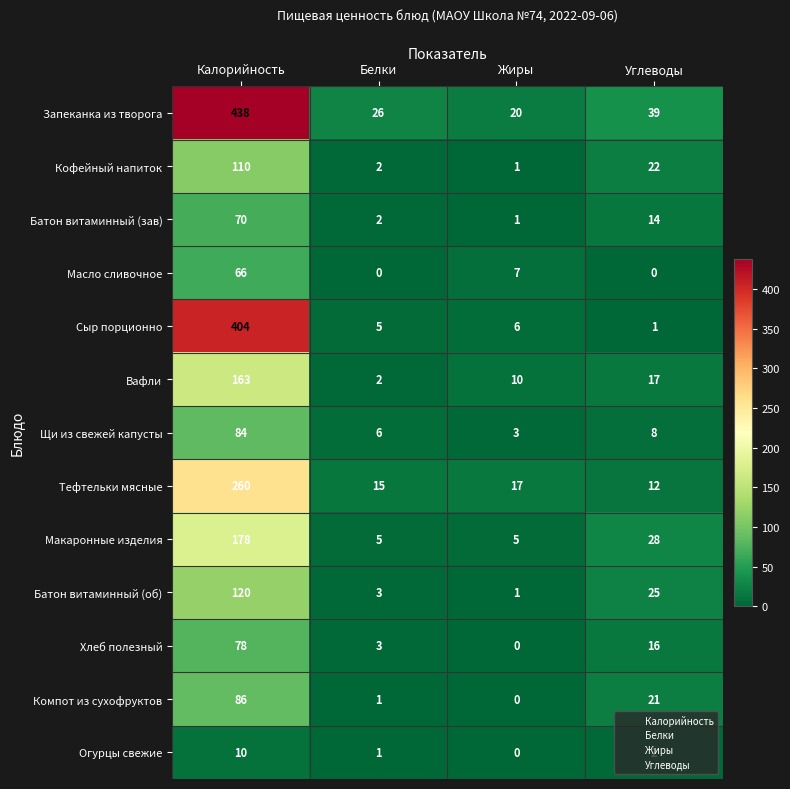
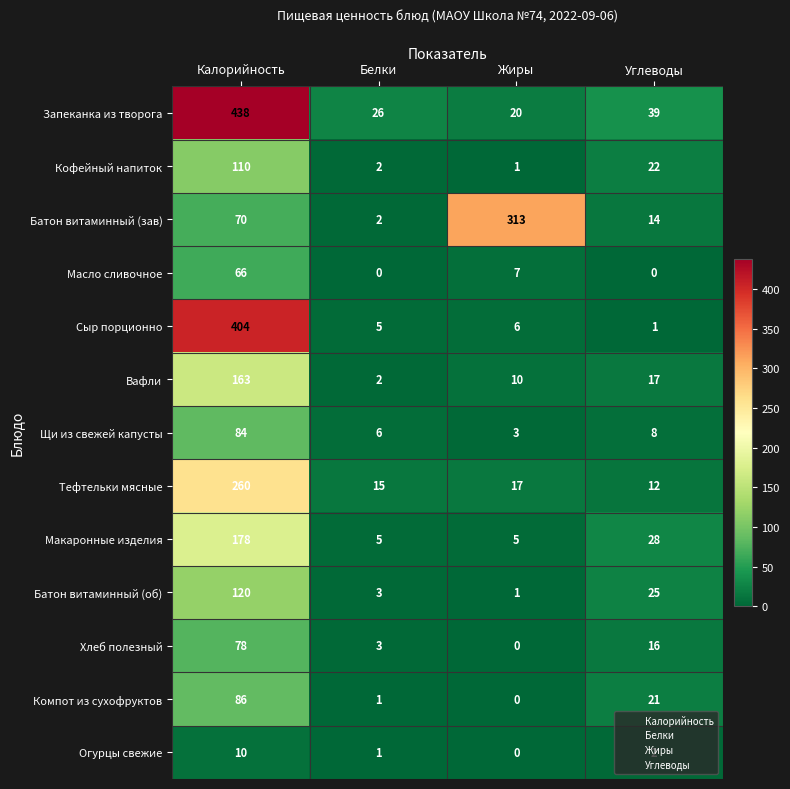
  {
    "Запеканка из творога": {
      "Калорийность": 438,
      "Белки": 26,
      "Жиры": 20,
      "Углеводы": 39
    },
    "Кофейный напиток": {
      "Калорийность": 110,
      "Белки": 2,
      "Жиры": 1,
      "Углеводы": 22
    },
    "Батон витаминный (зав)": {
      "Калорийность": 70,
      "Белки": 2,
-     "Жиры": 1,
+     "Жиры": 313,
      "Углеводы": 14
    },
    "Масло сливочное": {
      "Калорийность": 66,
      "Белки": 0,
      "Жиры": 7,
      "Углеводы": 0
    },
    "Сыр порционно": {
      "Калорийность": 404,
      "Белки": 5,
      "Жиры": 6,
      "Углеводы": 1
    },
    "Вафли": {
      "Калорийность": 163,
      "Белки": 2,
      "Жиры": 10,
      "Углеводы": 17
    },
    "Щи из свежей капусты": {
      "Калорийность": 84,
      "Белки": 6,
      "Жиры": 3,
      "Углеводы": 8
    },
    "Тефтельки мясные": {
      "Калорийность": 260,
      "Белки": 15,
      "Жиры": 17,
      "Углеводы": 12
    },
    "Макаронные изделия": {
      "Калорийность": 178,
      "Белки": 5,
      "Жиры": 5,
      "Углеводы": 28
    },
    "Батон витаминный (об)": {
      "Калорийность": 120,
      "Белки": 3,
      "Жиры": 1,
      "Углеводы": 25
    },
    "Хлеб полезный": {
      "Калорийность": 78,
      "Белки": 3,
      "Жиры": 0,
      "Углеводы": 16
    },
    "Компот из сухофруктов": {
      "Калорийность": 86,
      "Белки": 1,
      "Жиры": 0,
      "Углеводы": 21
    },
    "Огурцы свежие": {
      "Калорийность": 10,
      "Белки": 1,
      "Жиры": 0
    }
  }
